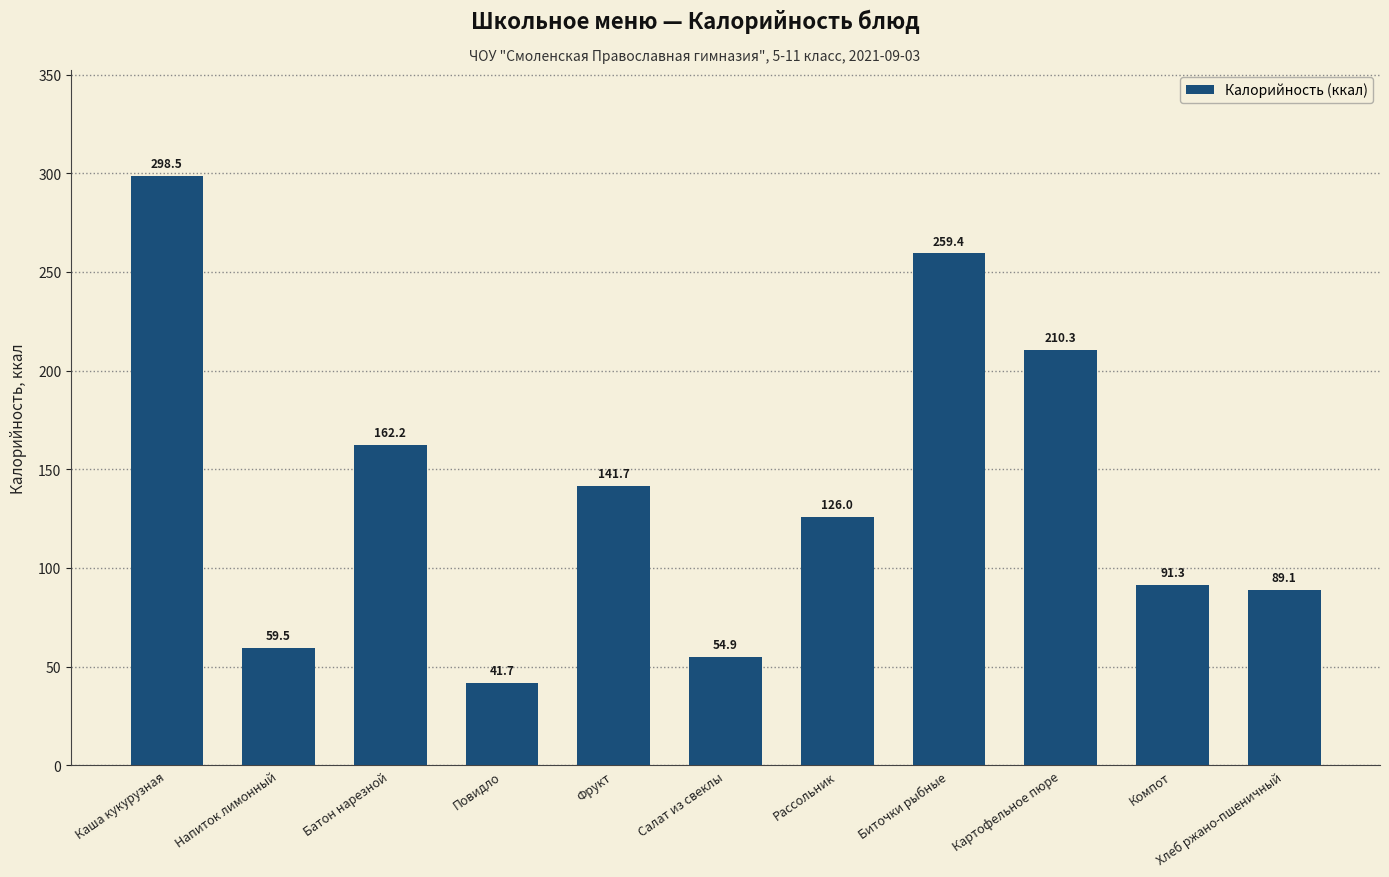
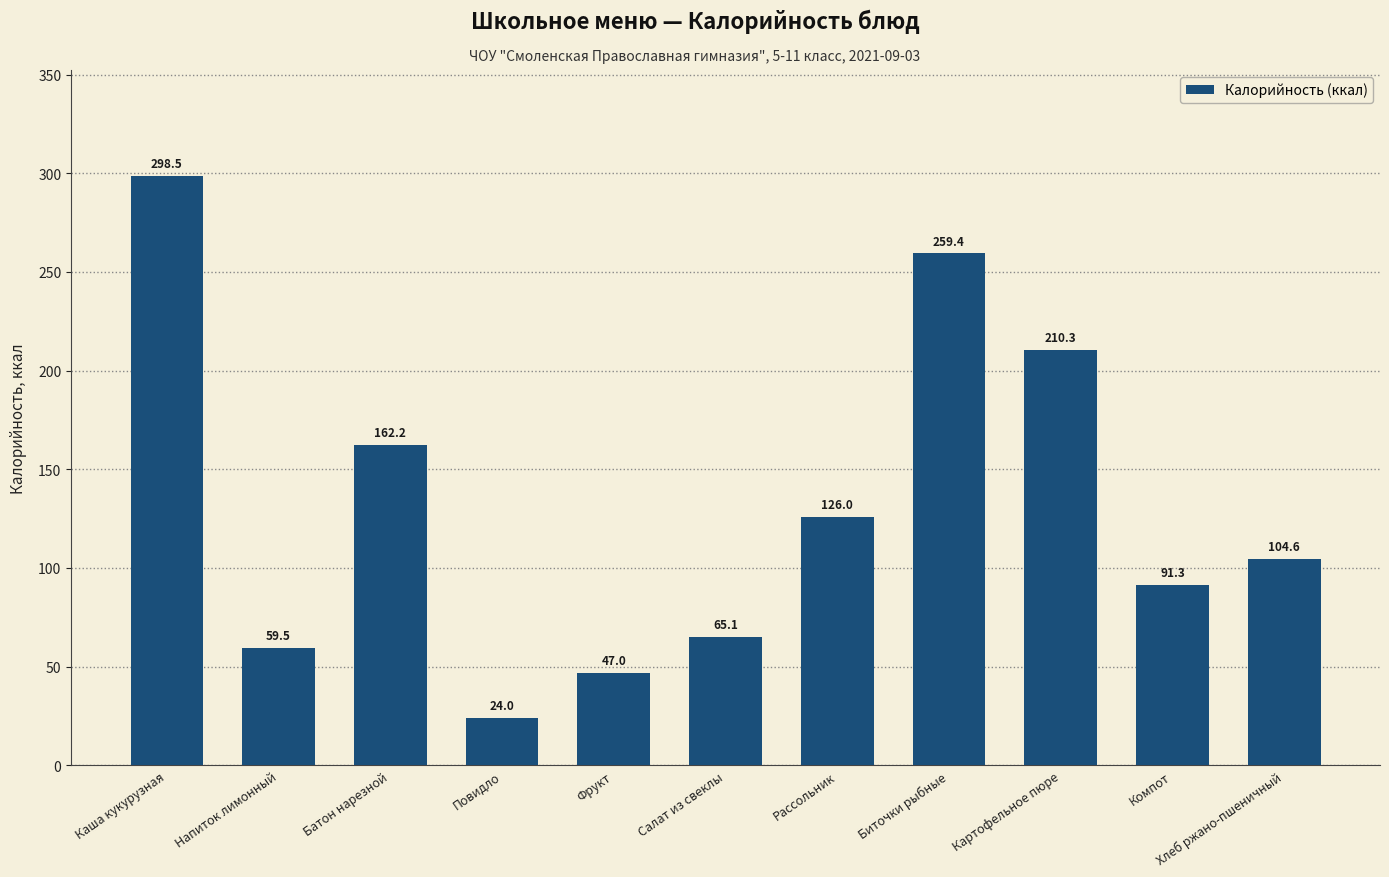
  {
    "Каша кукурузная": 298.5,
    "Напиток лимонный": 59.5,
    "Батон нарезной": 162.2,
-   "Повидло": 41.7,
-   "Фрукт": 141.7,
-   "Салат из свеклы": 54.9,
+   "Повидло": 24.0,
+   "Фрукт": 47.0,
+   "Салат из свеклы": 65.1,
    "Рассольник": 126.0,
    "Биточки рыбные": 259.4,
    "Картофельное пюре": 210.3,
    "Компот": 91.3,
-   "Хлеб ржано-пшеничный": 89.1
+   "Хлеб ржано-пшеничный": 104.6
  }
